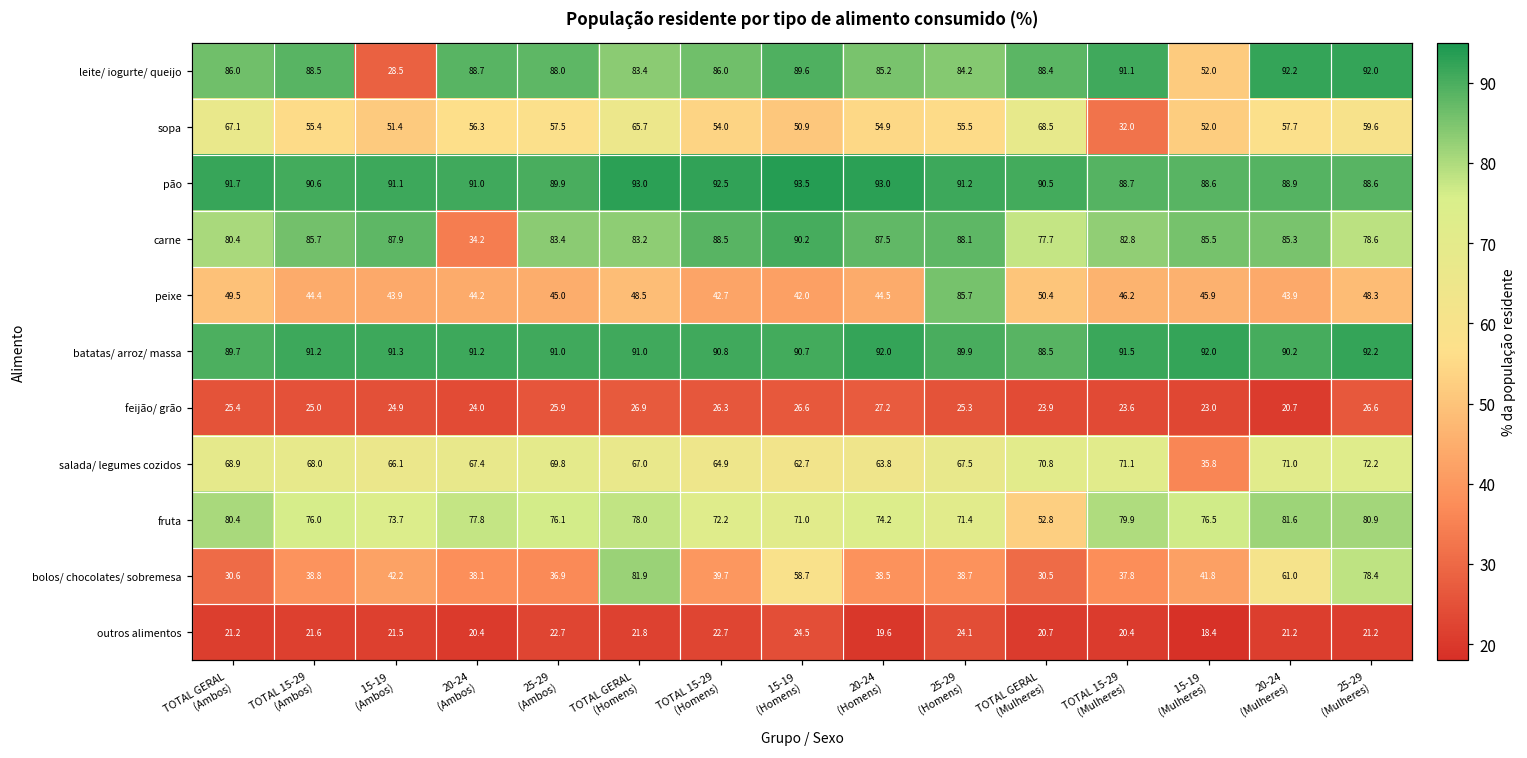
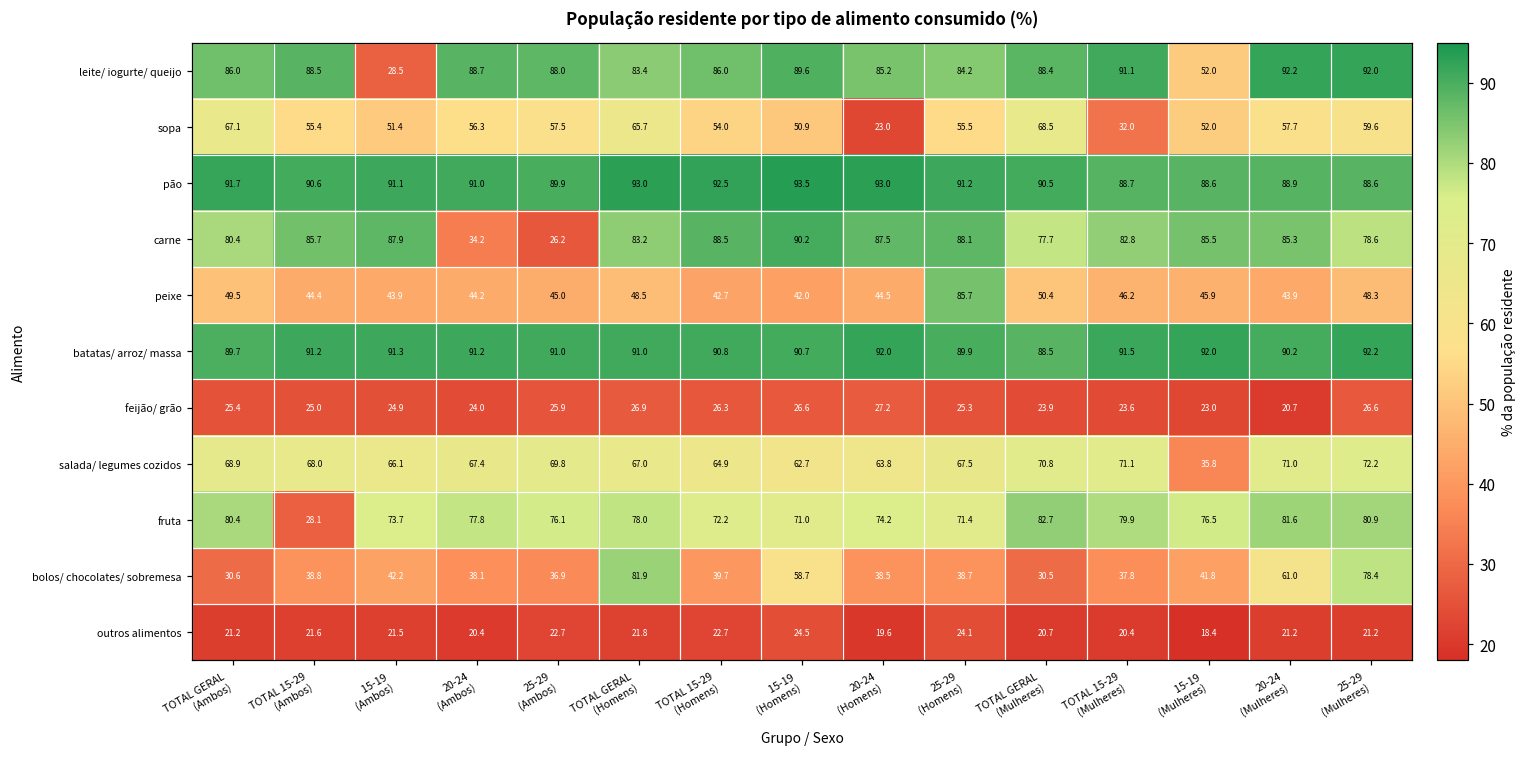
  {
    "leite/ iogurte/ queijo": {
      "TOTAL GERAL (Ambos)": 86.0,
      "TOTAL 15-29 (Ambos)": 88.5,
      "15-19 (Ambos)": 28.5,
      "20-24 (Ambos)": 88.7,
      "25-29 (Ambos)": 88.0,
      "TOTAL GERAL (Homens)": 83.4,
      "TOTAL 15-29 (Homens)": 86.0,
      "15-19 (Homens)": 89.6,
      "20-24 (Homens)": 85.2,
      "25-29 (Homens)": 84.2,
      "TOTAL GERAL (Mulheres)": 88.4,
      "TOTAL 15-29 (Mulheres)": 91.1,
      "15-19 (Mulheres)": 52.0,
      "20-24 (Mulheres)": 92.2,
      "25-29 (Mulheres)": 92.0
    },
    "sopa": {
      "TOTAL GERAL (Ambos)": 67.1,
      "TOTAL 15-29 (Ambos)": 55.4,
      "15-19 (Ambos)": 51.4,
      "20-24 (Ambos)": 56.3,
      "25-29 (Ambos)": 57.5,
      "TOTAL GERAL (Homens)": 65.7,
      "TOTAL 15-29 (Homens)": 54.0,
      "15-19 (Homens)": 50.9,
-     "20-24 (Homens)": 54.9,
+     "20-24 (Homens)": 23.0,
      "25-29 (Homens)": 55.5,
      "TOTAL GERAL (Mulheres)": 68.5,
      "TOTAL 15-29 (Mulheres)": 32.0,
      "15-19 (Mulheres)": 52.0,
      "20-24 (Mulheres)": 57.7,
      "25-29 (Mulheres)": 59.6
    },
    "pão": {
      "TOTAL GERAL (Ambos)": 91.7,
      "TOTAL 15-29 (Ambos)": 90.6,
      "15-19 (Ambos)": 91.1,
      "20-24 (Ambos)": 91.0,
      "25-29 (Ambos)": 89.9,
      "TOTAL GERAL (Homens)": 93.0,
      "TOTAL 15-29 (Homens)": 92.5,
      "15-19 (Homens)": 93.5,
      "20-24 (Homens)": 93.0,
      "25-29 (Homens)": 91.2,
      "TOTAL GERAL (Mulheres)": 90.5,
      "TOTAL 15-29 (Mulheres)": 88.7,
      "15-19 (Mulheres)": 88.6,
      "20-24 (Mulheres)": 88.9,
      "25-29 (Mulheres)": 88.6
    },
    "carne": {
      "TOTAL GERAL (Ambos)": 80.4,
      "TOTAL 15-29 (Ambos)": 85.7,
      "15-19 (Ambos)": 87.9,
      "20-24 (Ambos)": 34.2,
-     "25-29 (Ambos)": 83.4,
+     "25-29 (Ambos)": 26.2,
      "TOTAL GERAL (Homens)": 83.2,
      "TOTAL 15-29 (Homens)": 88.5,
      "15-19 (Homens)": 90.2,
      "20-24 (Homens)": 87.5,
      "25-29 (Homens)": 88.1,
      "TOTAL GERAL (Mulheres)": 77.7,
      "TOTAL 15-29 (Mulheres)": 82.8,
      "15-19 (Mulheres)": 85.5,
      "20-24 (Mulheres)": 85.3,
      "25-29 (Mulheres)": 78.6
    },
    "peixe": {
      "TOTAL GERAL (Ambos)": 49.5,
      "TOTAL 15-29 (Ambos)": 44.4,
      "15-19 (Ambos)": 43.9,
      "20-24 (Ambos)": 44.2,
      "25-29 (Ambos)": 45.0,
      "TOTAL GERAL (Homens)": 48.5,
      "TOTAL 15-29 (Homens)": 42.7,
      "15-19 (Homens)": 42.0,
      "20-24 (Homens)": 44.5,
      "25-29 (Homens)": 85.7,
      "TOTAL GERAL (Mulheres)": 50.4,
      "TOTAL 15-29 (Mulheres)": 46.2,
      "15-19 (Mulheres)": 45.9,
      "20-24 (Mulheres)": 43.9,
      "25-29 (Mulheres)": 48.3
    },
    "batatas/ arroz/ massa": {
      "TOTAL GERAL (Ambos)": 89.7,
      "TOTAL 15-29 (Ambos)": 91.2,
      "15-19 (Ambos)": 91.3,
      "20-24 (Ambos)": 91.2,
      "25-29 (Ambos)": 91.0,
      "TOTAL GERAL (Homens)": 91.0,
      "TOTAL 15-29 (Homens)": 90.8,
      "15-19 (Homens)": 90.7,
      "20-24 (Homens)": 92.0,
      "25-29 (Homens)": 89.9,
      "TOTAL GERAL (Mulheres)": 88.5,
      "TOTAL 15-29 (Mulheres)": 91.5,
      "15-19 (Mulheres)": 92.0,
      "20-24 (Mulheres)": 90.2,
      "25-29 (Mulheres)": 92.2
    },
    "feijão/ grão": {
      "TOTAL GERAL (Ambos)": 25.4,
      "TOTAL 15-29 (Ambos)": 25.0,
      "15-19 (Ambos)": 24.9,
      "20-24 (Ambos)": 24.0,
      "25-29 (Ambos)": 25.9,
      "TOTAL GERAL (Homens)": 26.9,
      "TOTAL 15-29 (Homens)": 26.3,
      "15-19 (Homens)": 26.6,
      "20-24 (Homens)": 27.2,
      "25-29 (Homens)": 25.3,
      "TOTAL GERAL (Mulheres)": 23.9,
      "TOTAL 15-29 (Mulheres)": 23.6,
      "15-19 (Mulheres)": 23.0,
      "20-24 (Mulheres)": 20.7,
      "25-29 (Mulheres)": 26.6
    },
    "salada/ legumes cozidos": {
      "TOTAL GERAL (Ambos)": 68.9,
      "TOTAL 15-29 (Ambos)": 68.0,
      "15-19 (Ambos)": 66.1,
      "20-24 (Ambos)": 67.4,
      "25-29 (Ambos)": 69.8,
      "TOTAL GERAL (Homens)": 67.0,
      "TOTAL 15-29 (Homens)": 64.9,
      "15-19 (Homens)": 62.7,
      "20-24 (Homens)": 63.8,
      "25-29 (Homens)": 67.5,
      "TOTAL GERAL (Mulheres)": 70.8,
      "TOTAL 15-29 (Mulheres)": 71.1,
      "15-19 (Mulheres)": 35.8,
      "20-24 (Mulheres)": 71.0,
      "25-29 (Mulheres)": 72.2
    },
    "fruta": {
      "TOTAL GERAL (Ambos)": 80.4,
-     "TOTAL 15-29 (Ambos)": 76.0,
+     "TOTAL 15-29 (Ambos)": 28.1,
      "15-19 (Ambos)": 73.7,
      "20-24 (Ambos)": 77.8,
      "25-29 (Ambos)": 76.1,
      "TOTAL GERAL (Homens)": 78.0,
      "TOTAL 15-29 (Homens)": 72.2,
      "15-19 (Homens)": 71.0,
      "20-24 (Homens)": 74.2,
      "25-29 (Homens)": 71.4,
-     "TOTAL GERAL (Mulheres)": 52.8,
+     "TOTAL GERAL (Mulheres)": 82.7,
      "TOTAL 15-29 (Mulheres)": 79.9,
      "15-19 (Mulheres)": 76.5,
      "20-24 (Mulheres)": 81.6,
      "25-29 (Mulheres)": 80.9
    },
    "bolos/ chocolates/ sobremesa": {
      "TOTAL GERAL (Ambos)": 30.6,
      "TOTAL 15-29 (Ambos)": 38.8,
      "15-19 (Ambos)": 42.2,
      "20-24 (Ambos)": 38.1,
      "25-29 (Ambos)": 36.9,
      "TOTAL GERAL (Homens)": 81.9,
      "TOTAL 15-29 (Homens)": 39.7,
      "15-19 (Homens)": 58.7,
      "20-24 (Homens)": 38.5,
      "25-29 (Homens)": 38.7,
      "TOTAL GERAL (Mulheres)": 30.5,
      "TOTAL 15-29 (Mulheres)": 37.8,
      "15-19 (Mulheres)": 41.8,
      "20-24 (Mulheres)": 61.0,
      "25-29 (Mulheres)": 78.4
    },
    "outros alimentos": {
      "TOTAL GERAL (Ambos)": 21.2,
      "TOTAL 15-29 (Ambos)": 21.6,
      "15-19 (Ambos)": 21.5,
      "20-24 (Ambos)": 20.4,
      "25-29 (Ambos)": 22.7,
      "TOTAL GERAL (Homens)": 21.8,
      "TOTAL 15-29 (Homens)": 22.7,
      "15-19 (Homens)": 24.5,
      "20-24 (Homens)": 19.6,
      "25-29 (Homens)": 24.1,
      "TOTAL GERAL (Mulheres)": 20.7,
      "TOTAL 15-29 (Mulheres)": 20.4,
      "15-19 (Mulheres)": 18.4,
      "20-24 (Mulheres)": 21.2,
      "25-29 (Mulheres)": 21.2
    }
  }
